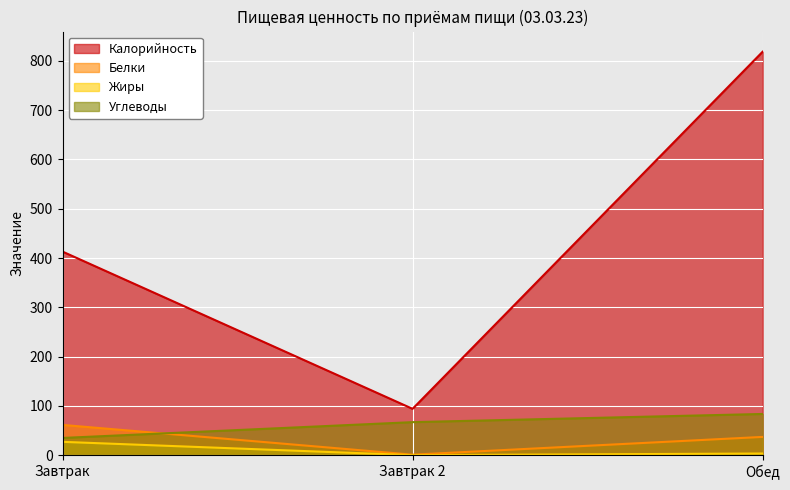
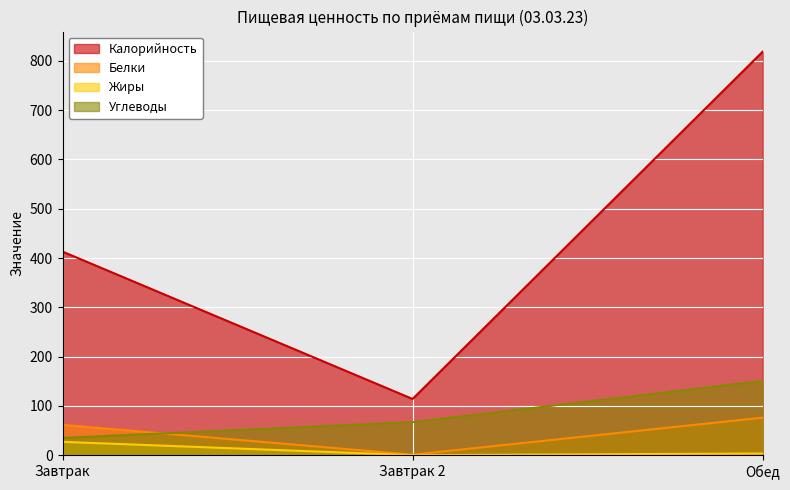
  {
    "Калорийность": {
      "Завтрак": 410,
-     "Завтрак 2": 90,
+     "Завтрак 2": 110,
      "Обед": 820
    },
    "Белки": {
      "Завтрак": 60,
-     "Обед": 40
+     "Обед": 80
    },
    "Жиры": {
      "Завтрак": 30,
      "Обед": 0
    },
    "Углеводы": {
      "Завтрак": 30,
      "Завтрак 2": 70,
-     "Обед": 80
+     "Обед": 150
    }
  }
